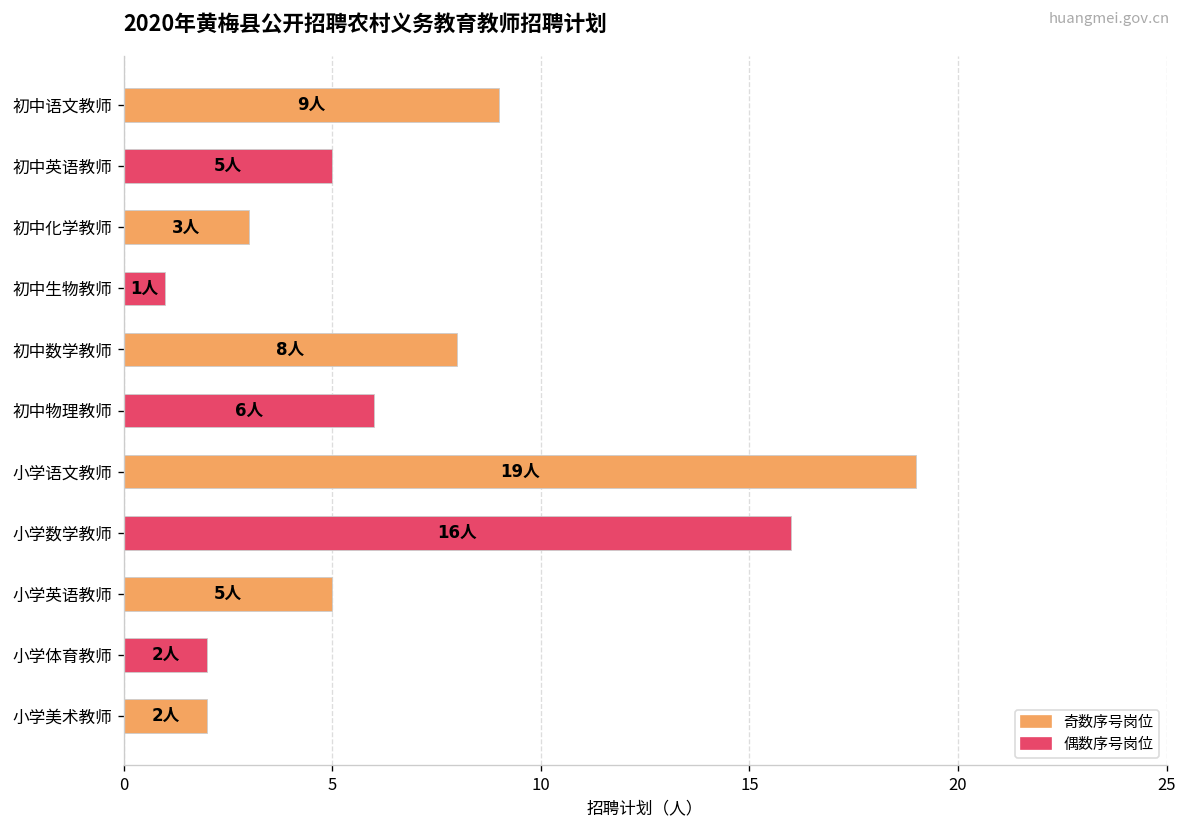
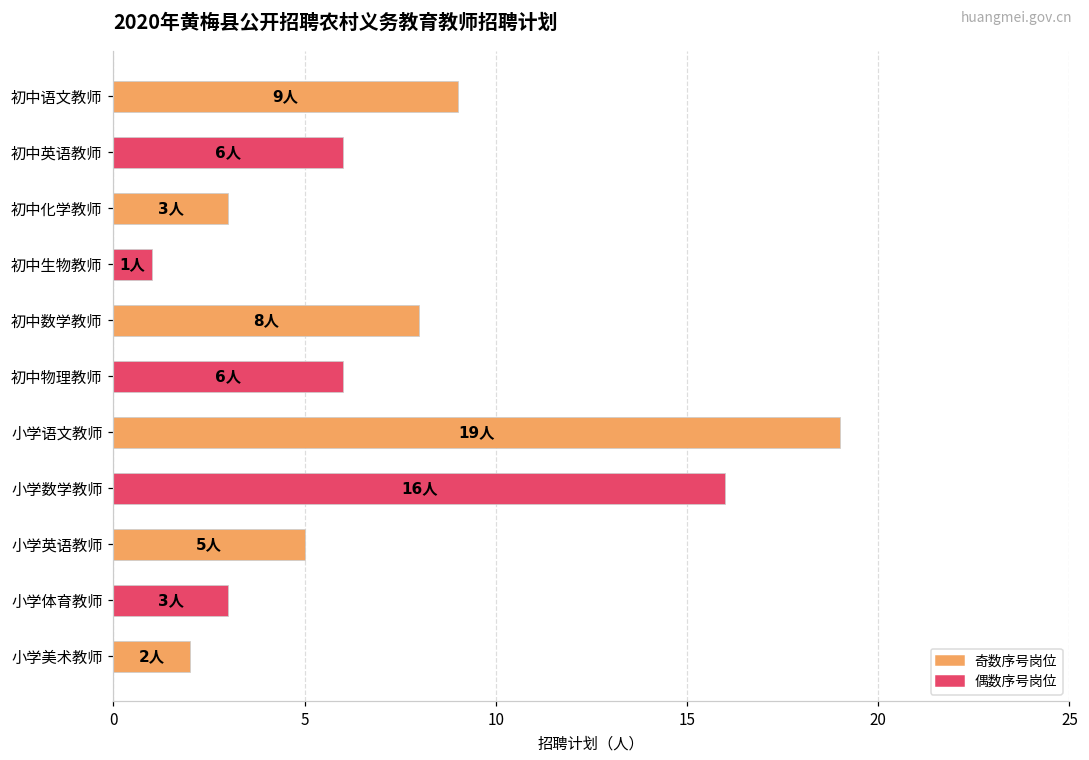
  {
    "初中语文教师": "9人",
-   "初中英语教师": "5人",
+   "初中英语教师": "6人",
    "初中化学教师": "3人",
    "初中生物教师": "1人",
    "初中数学教师": "8人",
    "初中物理教师": "6人",
    "小学语文教师": "19人",
    "小学数学教师": "16人",
    "小学英语教师": "5人",
-   "小学体育教师": "2人",
+   "小学体育教师": "3人",
    "小学美术教师": "2人"
  }
